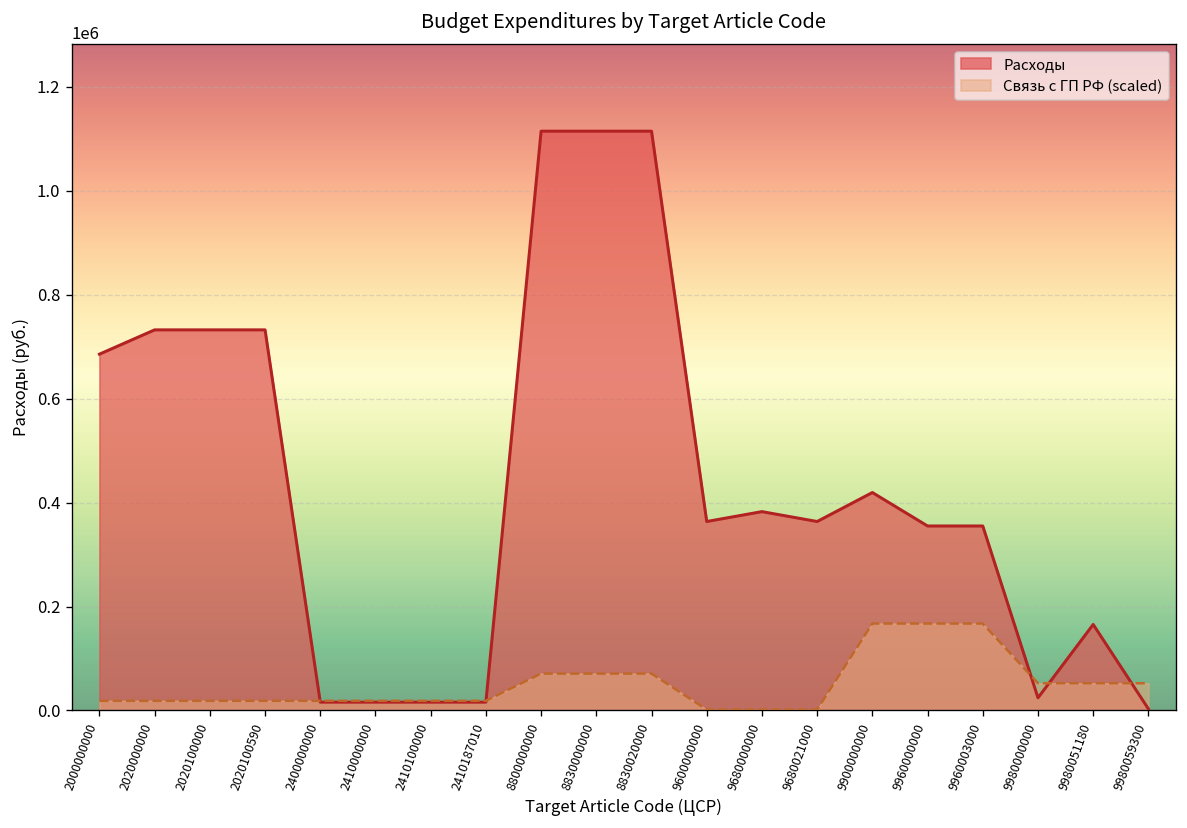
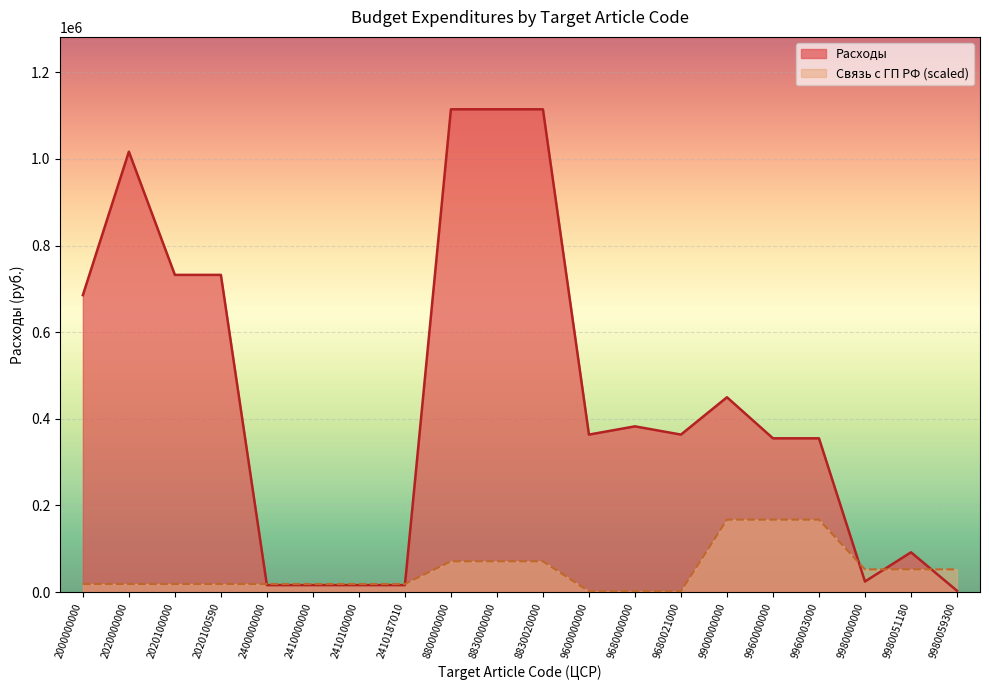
  {
    "Расходы": {
      "2000000000": 690000,
-     "2020000000": 730000,
+     "2020000000": 1020000,
      "2020100000": 730000,
      "2020100590": 730000,
      "8800000000": 1110000,
      "8830000000": 1110000,
      "8830020000": 1110000,
      "9600000000": 360000,
      "9680000000": 380000,
      "9680021000": 360000,
-     "9900000000": 420000,
+     "9900000000": 450000,
      "9960000000": 360000,
      "9960003000": 360000,
      "9980000000": 20000,
-     "9980051180": 170000,
+     "9980051180": 90000,
      "9980059300": 0
    },
    "Связь с ГП РФ (scaled)": {
      "2000000000": 20000,
      "2020000000": 20000,
      "2020100000": 20000,
      "2020100590": 20000,
      "8800000000": 70000,
      "8830000000": 70000,
      "8830020000": 70000,
      "9600000000": 0,
      "9680000000": 0,
      "9680021000": 0,
      "9900000000": 170000,
      "9960000000": 170000,
      "9960003000": 170000,
      "9980000000": 50000,
      "9980051180": 50000,
      "9980059300": 50000
    }
  }
